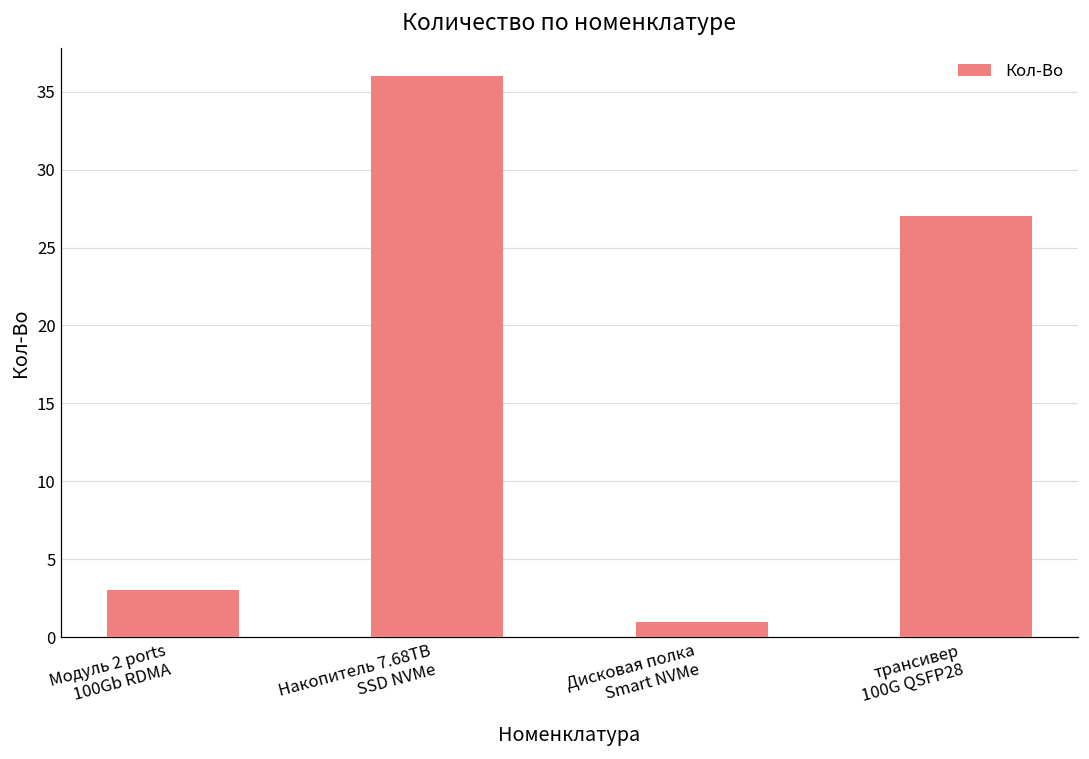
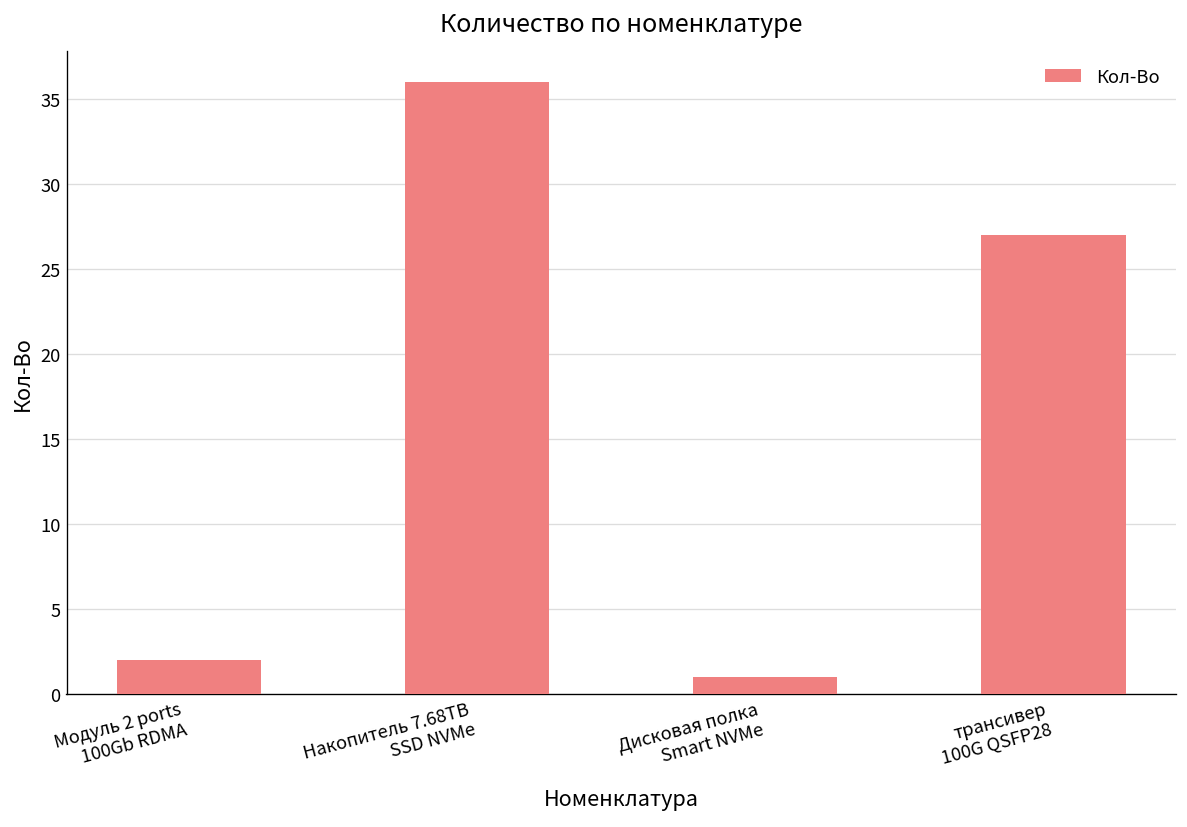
  {
-   "Модуль 2 ports 100Gb RDMA": 3,
+   "Модуль 2 ports 100Gb RDMA": 2,
    "Накопитель 7.68TB SSD NVMe": 36,
    "Дисковая полка Smart NVMe": 1,
    "трансивер 100G QSFP28": 27
  }
